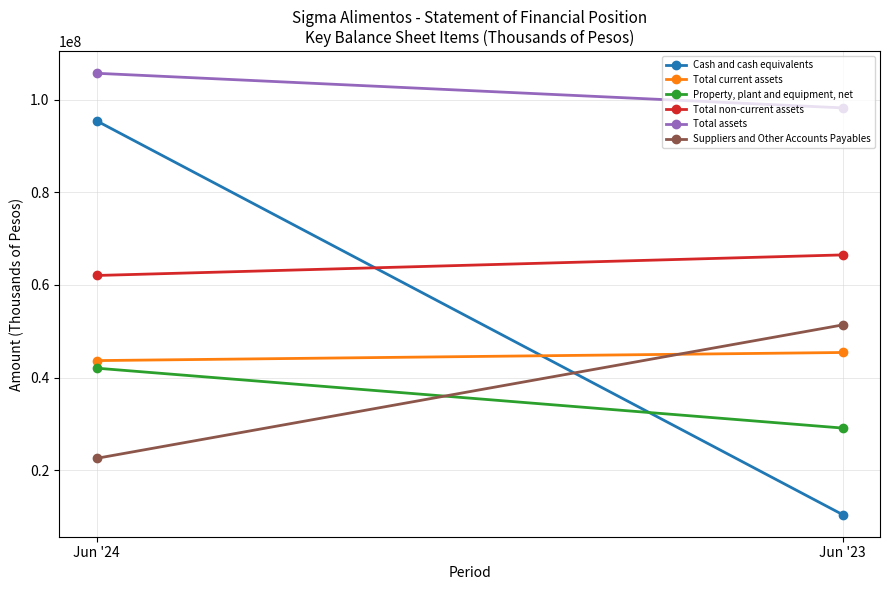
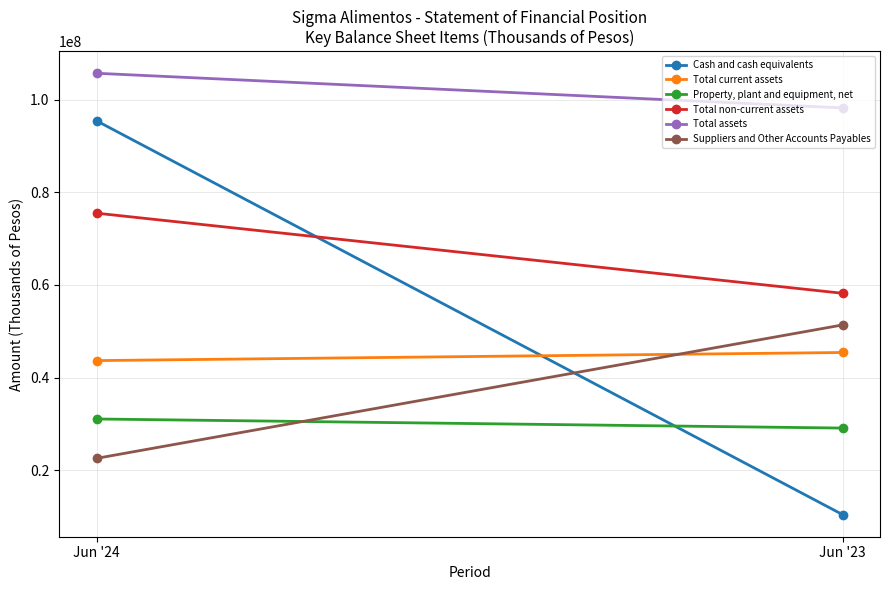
  {
    "Cash and cash equivalents": {
      "Jun '24": 95000000,
      "Jun '23": 10000000
    },
    "Total current assets": {
      "Jun '24": 44000000,
      "Jun '23": 45000000
    },
    "Property, plant and equipment, net": {
-     "Jun '24": 42000000,
+     "Jun '24": 31000000,
      "Jun '23": 29000000
    },
    "Total non-current assets": {
-     "Jun '24": 62000000,
-     "Jun '23": 66000000
+     "Jun '24": 75000000,
+     "Jun '23": 58000000
    },
    "Total assets": {
      "Jun '24": 106000000
    },
    "Suppliers and Other Accounts Payables": {
      "Jun '24": 23000000,
      "Jun '23": 51000000
    }
  }
